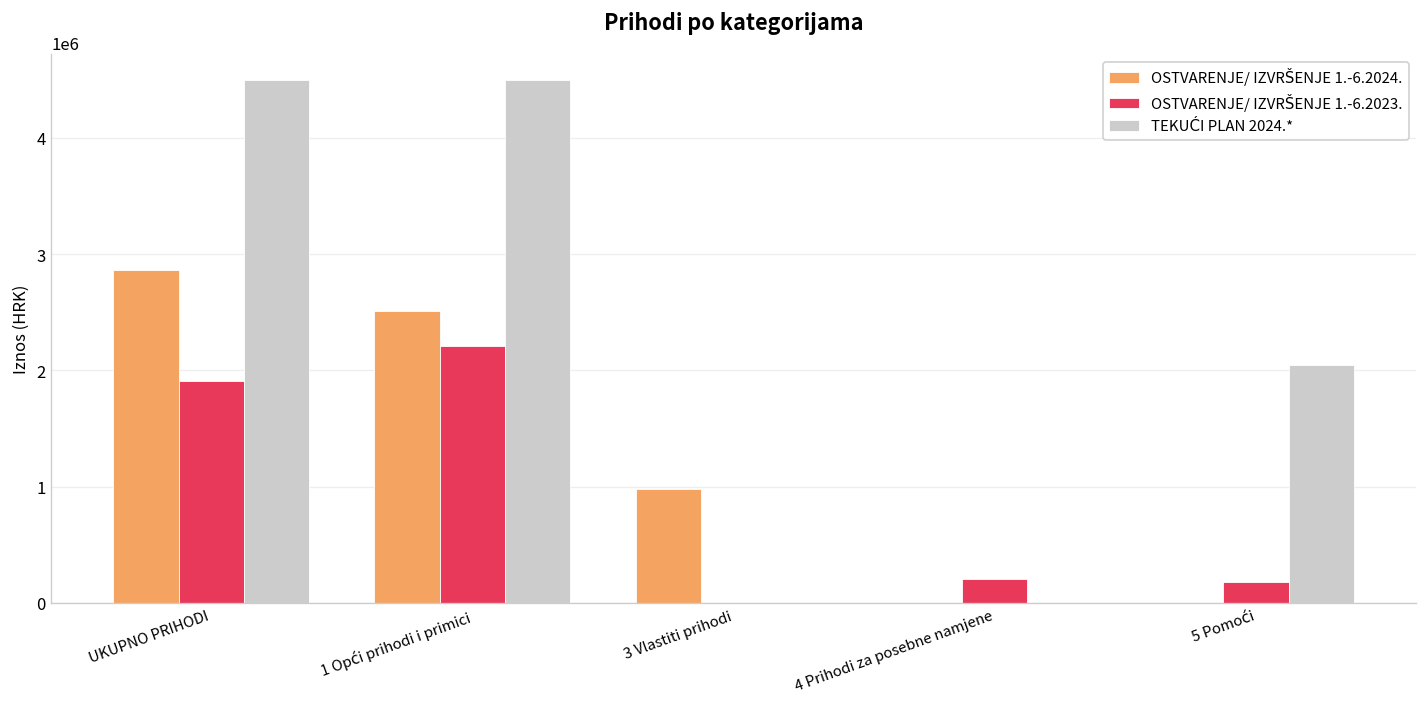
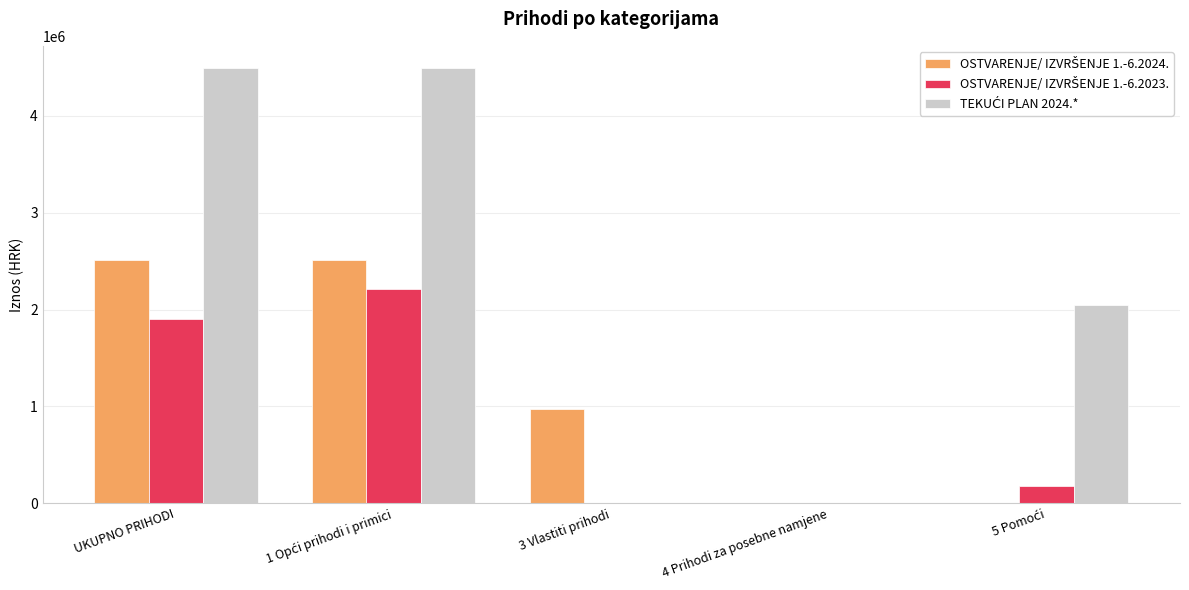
  {
    "OSTVARENJE/ IZVRŠENJE 1.-6.2024.": {
-     "UKUPNO PRIHODI": 2900000,
+     "UKUPNO PRIHODI": 2500000,
      "1 Opći prihodi i primici": 2500000,
      "3 Vlastiti prihodi": 1000000,
      "4 Prihodi za posebne namjene": 0,
      "5 Pomoći": 0
    },
    "OSTVARENJE/ IZVRŠENJE 1.-6.2023.": {
      "UKUPNO PRIHODI": 1900000,
      "1 Opći prihodi i primici": 2200000,
      "3 Vlastiti prihodi": 0,
-     "4 Prihodi za posebne namjene": 200000,
+     "4 Prihodi za posebne namjene": 0,
      "5 Pomoći": 200000
    },
    "TEKUĆI PLAN 2024.*": {
      "UKUPNO PRIHODI": 4500000,
      "1 Opći prihodi i primici": 4500000,
      "4 Prihodi za posebne namjene": 0,
      "5 Pomoći": 2000000
    }
  }
